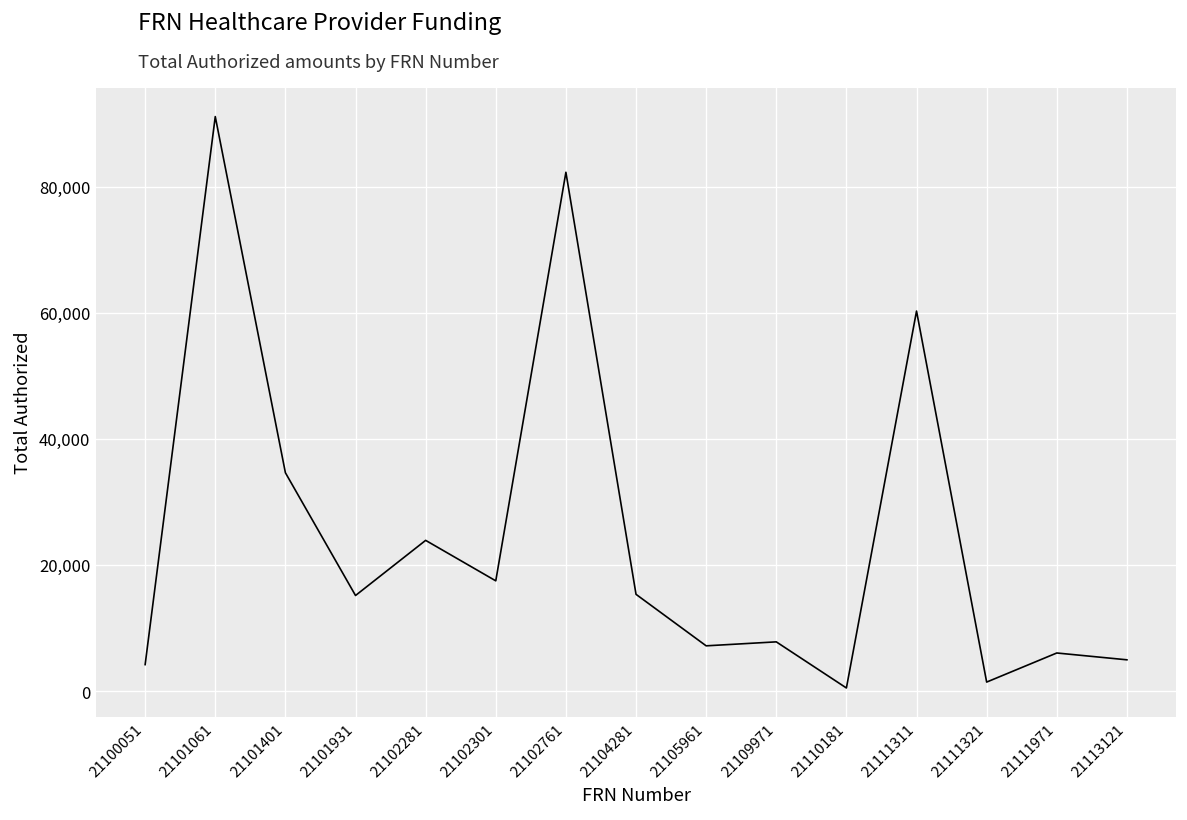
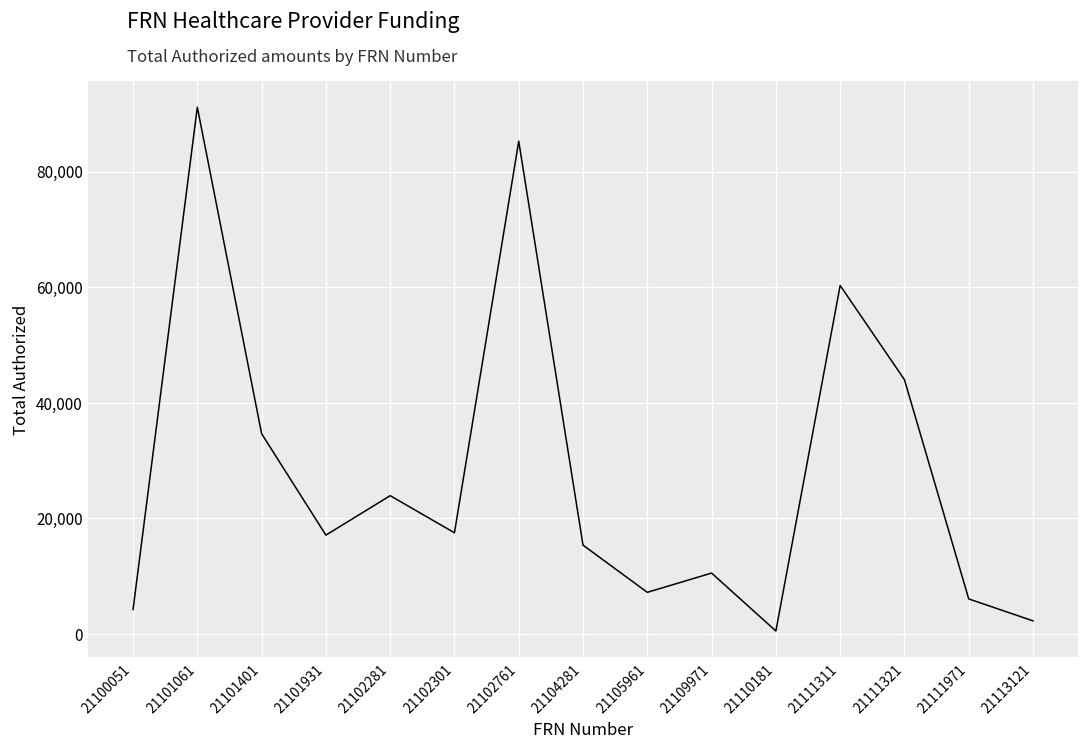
  {
    "21100051": "4,000",
    "21101061": "91,000",
    "21101401": "35,000",
-   "21101931": "15,000",
+   "21101931": "17,000",
    "21102281": "24,000",
    "21102301": "18,000",
-   "21102761": "82,000",
+   "21102761": "85,000",
    "21104281": "15,000",
    "21105961": "7,000",
-   "21109971": "8,000",
+   "21109971": "11,000",
    "21110181": "1,000",
    "21111311": "60,000",
-   "21111321": "1,000",
+   "21111321": "44,000",
    "21111971": "6,000",
-   "21113121": "5,000"
+   "21113121": "2,000"
  }
